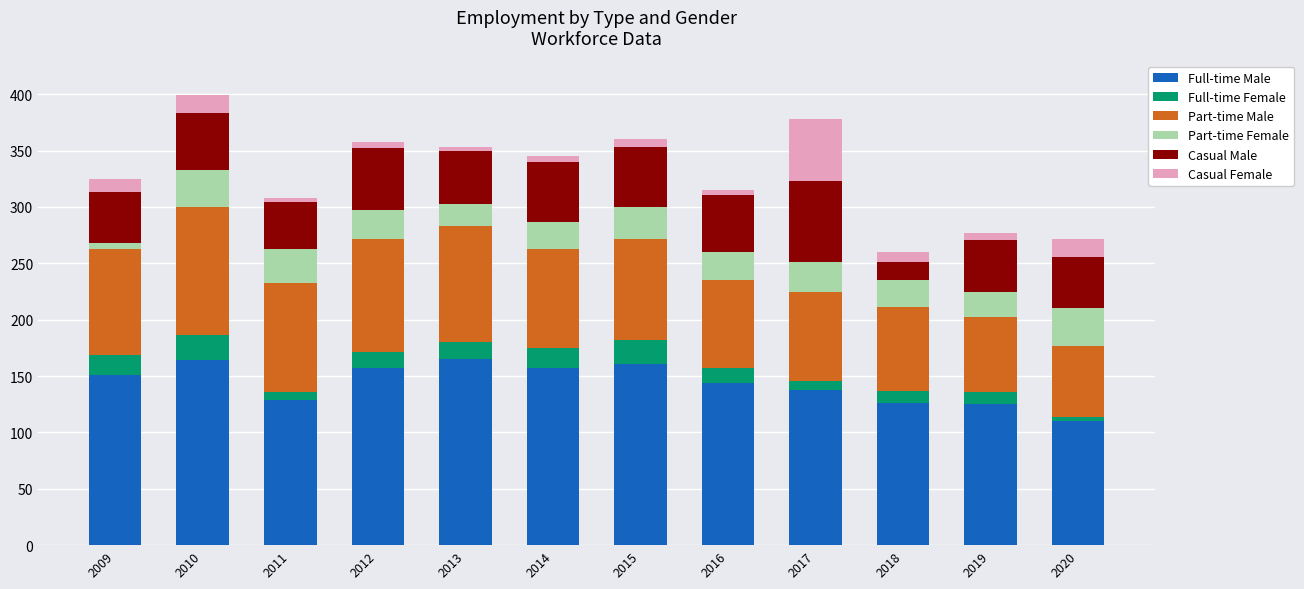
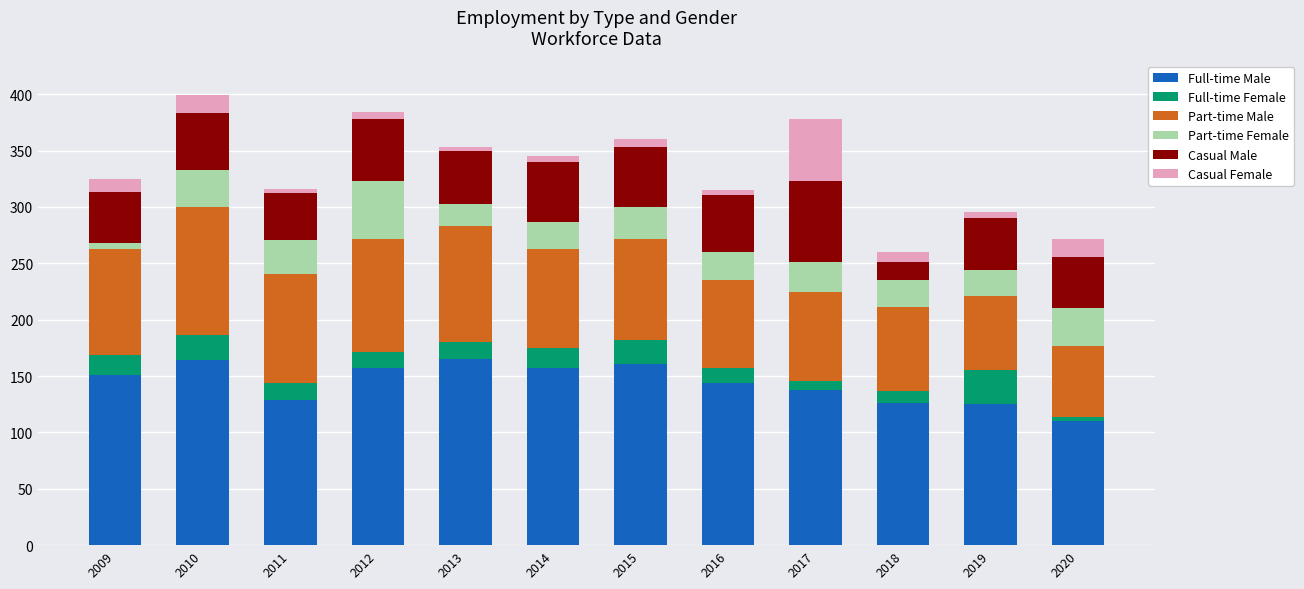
  {
    "Full-time Male": {
      "2009": 151,
      "2010": 164,
      "2011": 129,
      "2012": 157,
      "2013": 165,
      "2014": 157,
      "2015": 161,
      "2016": 144,
      "2017": 138,
      "2018": 126,
      "2019": 125,
      "2020": 110
    },
    "Full-time Female": {
      "2009": 18,
      "2010": 22,
-     "2011": 7,
+     "2011": 15,
      "2012": 14,
      "2013": 15,
      "2014": 18,
      "2015": 21,
      "2016": 13,
      "2017": 8,
      "2018": 11,
-     "2019": 11,
+     "2019": 30,
      "2020": 4
    },
    "Part-time Male": {
      "2009": 94,
      "2010": 114,
      "2011": 97,
      "2012": 101,
      "2013": 103,
      "2014": 88,
      "2015": 90,
      "2016": 78,
      "2017": 79,
      "2018": 74,
      "2019": 66,
      "2020": 63
    },
    "Part-time Female": {
      "2009": 5,
      "2010": 33,
      "2011": 30,
-     "2012": 25,
+     "2012": 51,
      "2013": 20,
      "2014": 24,
      "2015": 28,
      "2016": 25,
      "2017": 26,
      "2018": 24,
      "2019": 23,
      "2020": 33
    },
    "Casual Male": {
      "2009": 45,
      "2010": 50,
      "2011": 41,
      "2012": 55,
      "2013": 47,
      "2014": 53,
      "2015": 53,
      "2016": 51,
      "2017": 72,
      "2018": 16,
      "2019": 46,
      "2020": 46
    },
    "Casual Female": {
      "2009": 12,
      "2010": 16,
      "2011": 4,
      "2012": 6,
      "2013": 3,
      "2014": 5,
      "2015": 7,
      "2016": 4,
      "2017": 55,
      "2018": 9,
      "2019": 6,
      "2020": 16
    }
  }
